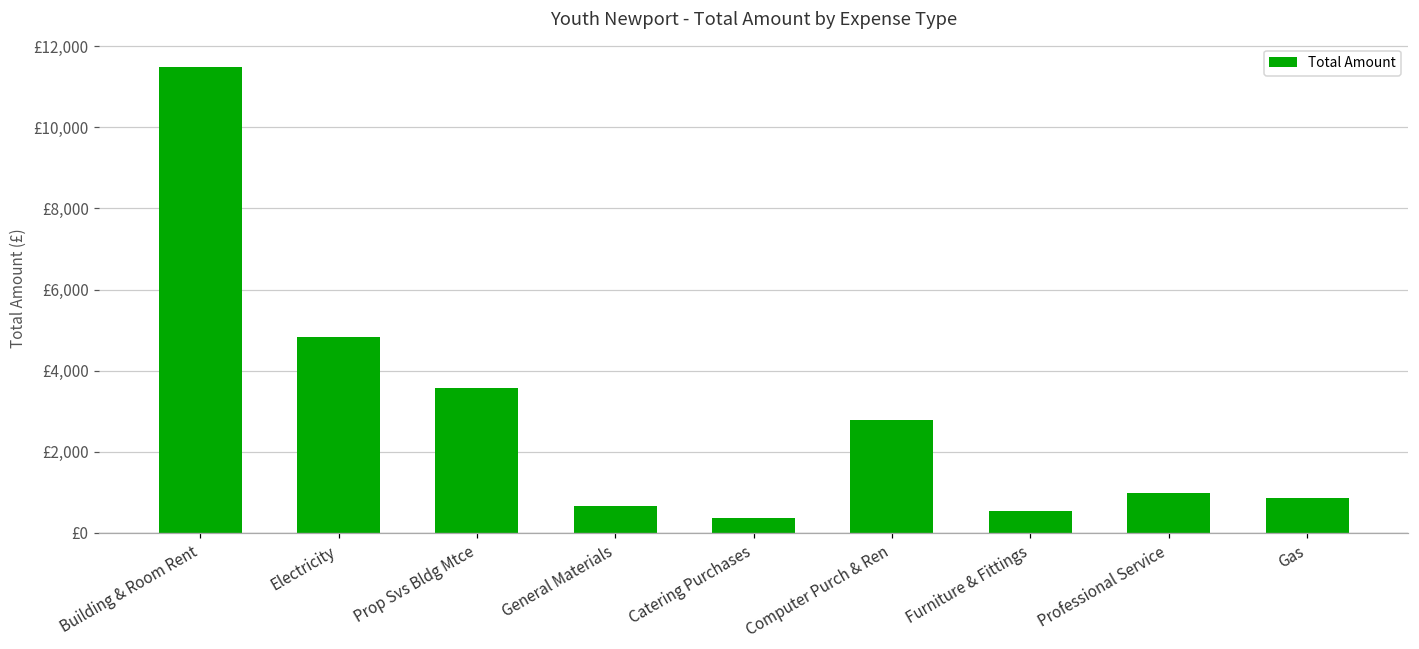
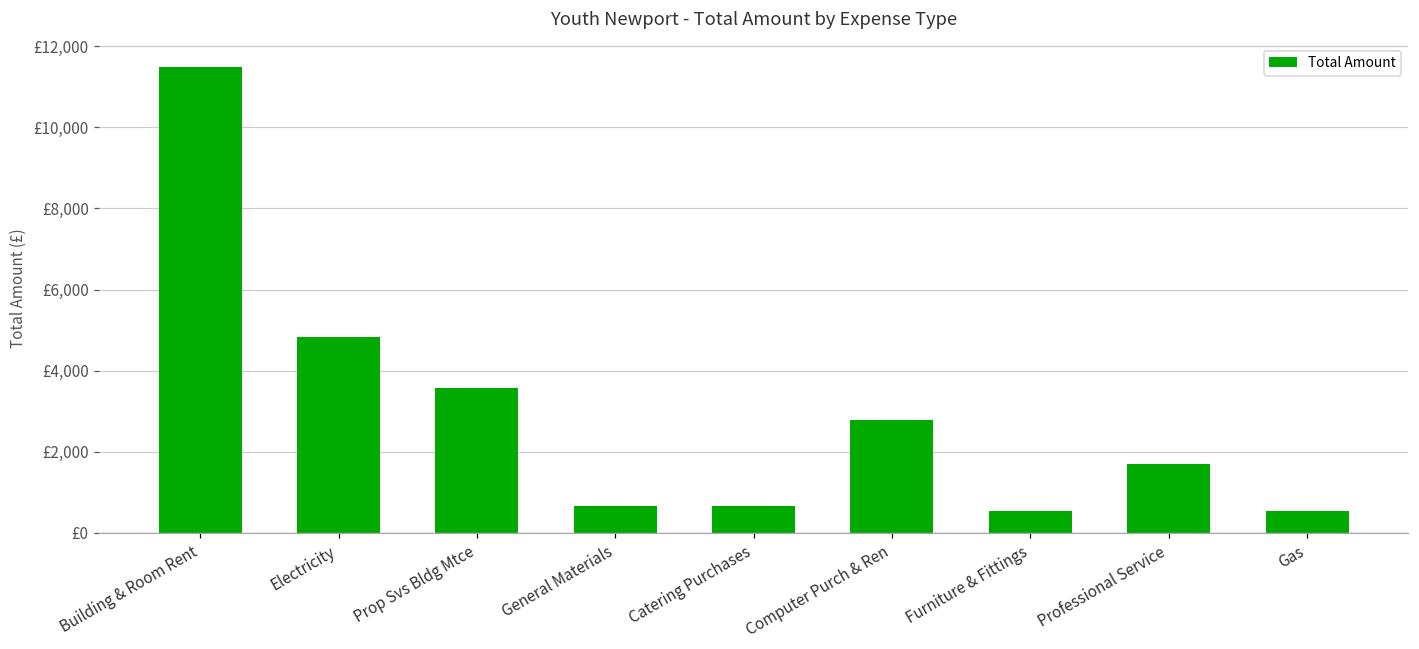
  {
    "Building & Room Rent": "£11,500",
    "Electricity": "£4,800",
    "Prop Svs Bldg Mtce": "£3,600",
    "General Materials": "£700",
-   "Catering Purchases": "£400",
+   "Catering Purchases": "£700",
    "Computer Purch & Ren": "£2,800",
    "Furniture & Fittings": "£500",
-   "Professional Service": "£1,000",
-   "Gas": "£900"
+   "Professional Service": "£1,700",
+   "Gas": "£500"
  }
